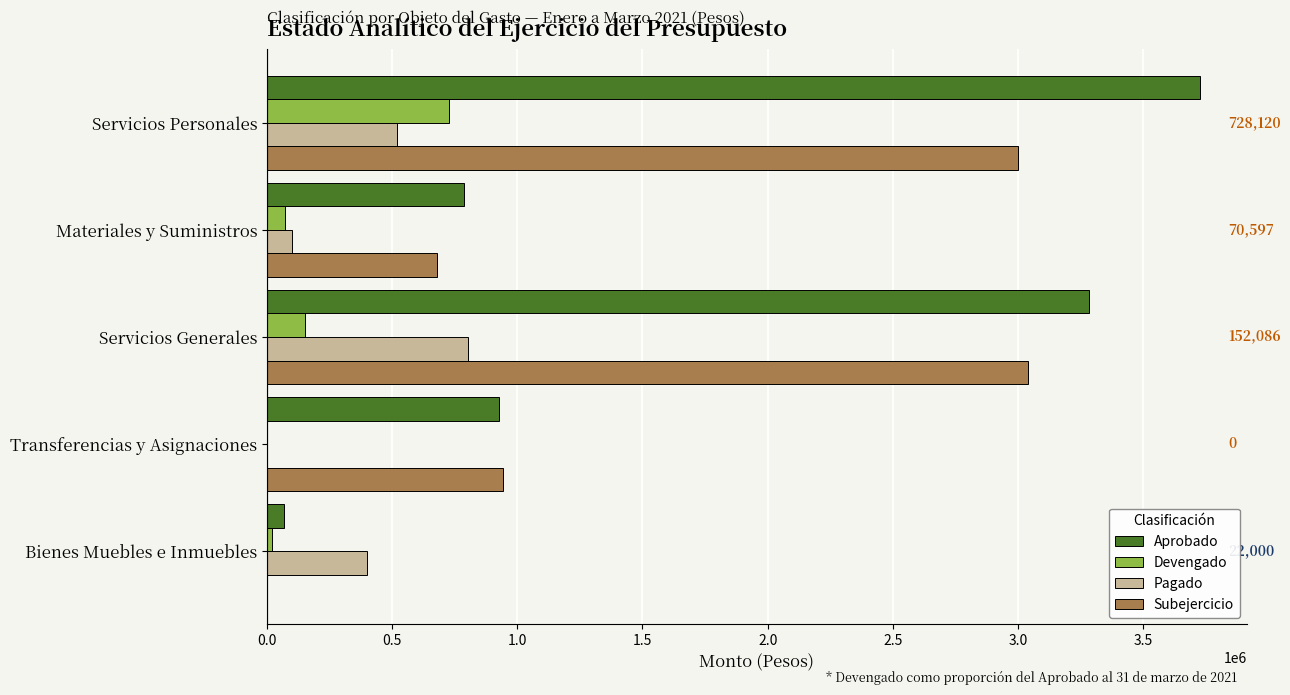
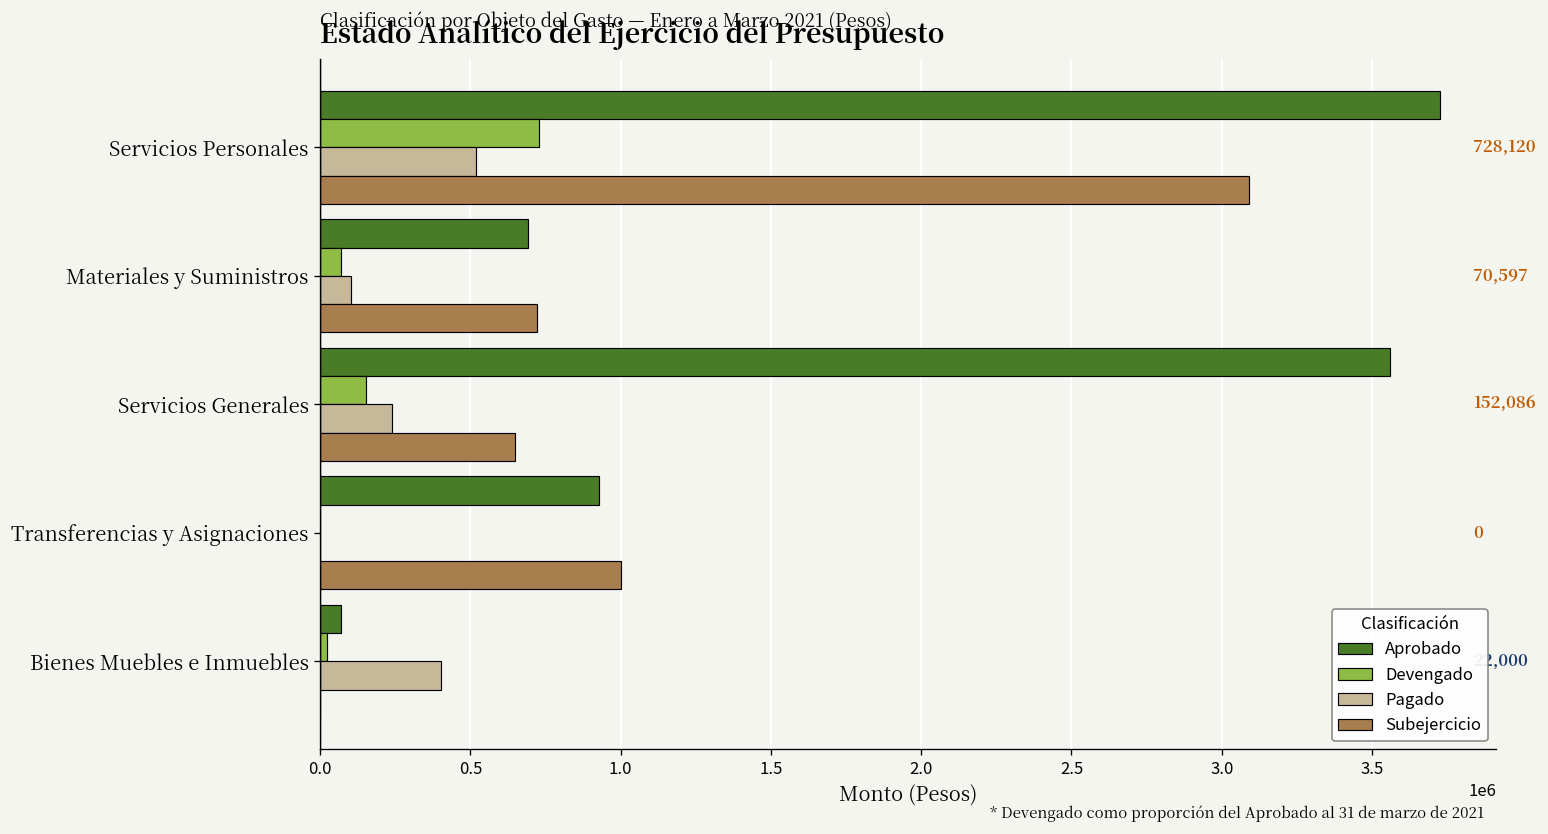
  {
    "Aprobado": {
      "Servicios Personales": 3730000,
-     "Materiales y Suministros": 790000,
-     "Servicios Generales": 3280000,
+     "Materiales y Suministros": 690000,
+     "Servicios Generales": 3560000,
      "Transferencias y Asignaciones": 930000,
      "Bienes Muebles e Inmuebles": 70000
    },
    "Devengado": {
      "Servicios Personales": 730000,
      "Materiales y Suministros": 70000,
      "Servicios Generales": 150000,
      "Transferencias y Asignaciones": 0,
      "Bienes Muebles e Inmuebles": 20000
    },
    "Pagado": {
      "Servicios Personales": 520000,
      "Materiales y Suministros": 100000,
-     "Servicios Generales": 800000,
+     "Servicios Generales": 240000,
      "Transferencias y Asignaciones": 0,
      "Bienes Muebles e Inmuebles": 400000
    },
    "Subejercicio": {
-     "Servicios Personales": 3000000,
-     "Materiales y Suministros": 680000,
-     "Servicios Generales": 3040000,
-     "Transferencias y Asignaciones": 940000,
+     "Servicios Personales": 3090000,
+     "Materiales y Suministros": 720000,
+     "Servicios Generales": 650000,
+     "Transferencias y Asignaciones": 1000000,
      "Bienes Muebles e Inmuebles": 0
    }
  }
